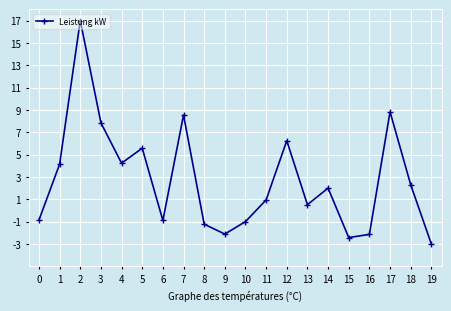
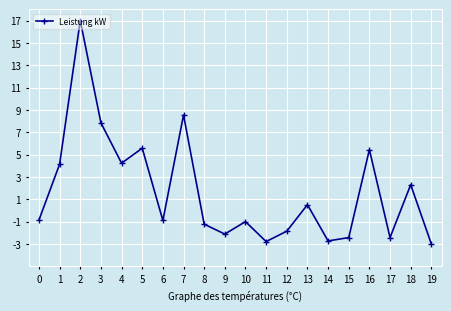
  {
    "0": -0.9,
    "1": 4.1,
    "3": 7.8,
    "4": 4.2,
    "5": 5.6,
    "6": -0.9,
    "7": 8.5,
    "8": -1.2,
    "9": -2.1,
    "10": -1.0,
-   "11": 0.9,
-   "12": 6.2,
+   "11": -2.8,
+   "12": -1.9,
    "13": 0.5,
-   "14": 2.0,
+   "14": -2.7,
    "15": -2.4,
-   "16": -2.1,
-   "17": 8.8,
+   "16": 5.4,
+   "17": -2.4,
    "18": 2.3,
    "19": -3.0
  }
